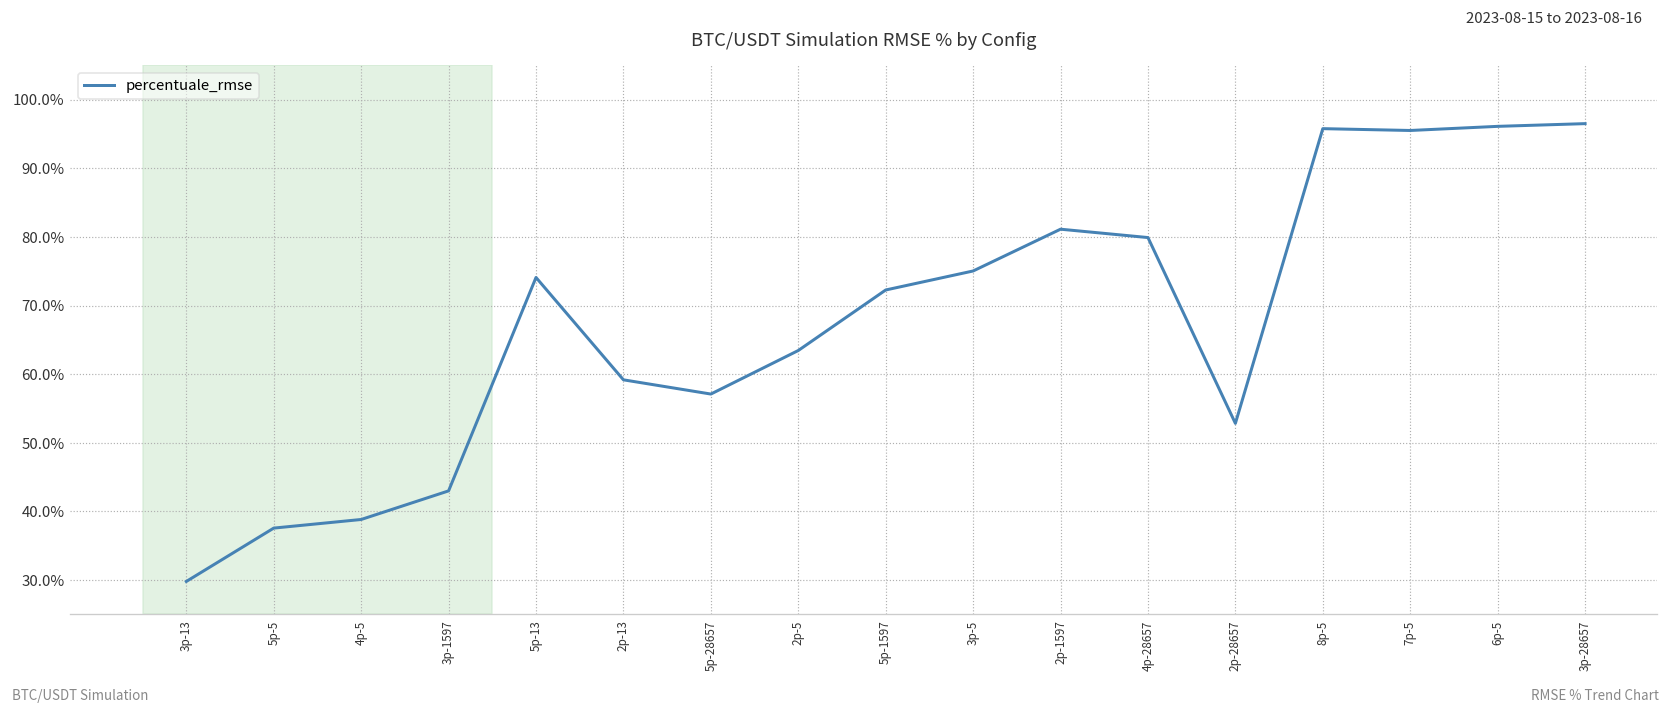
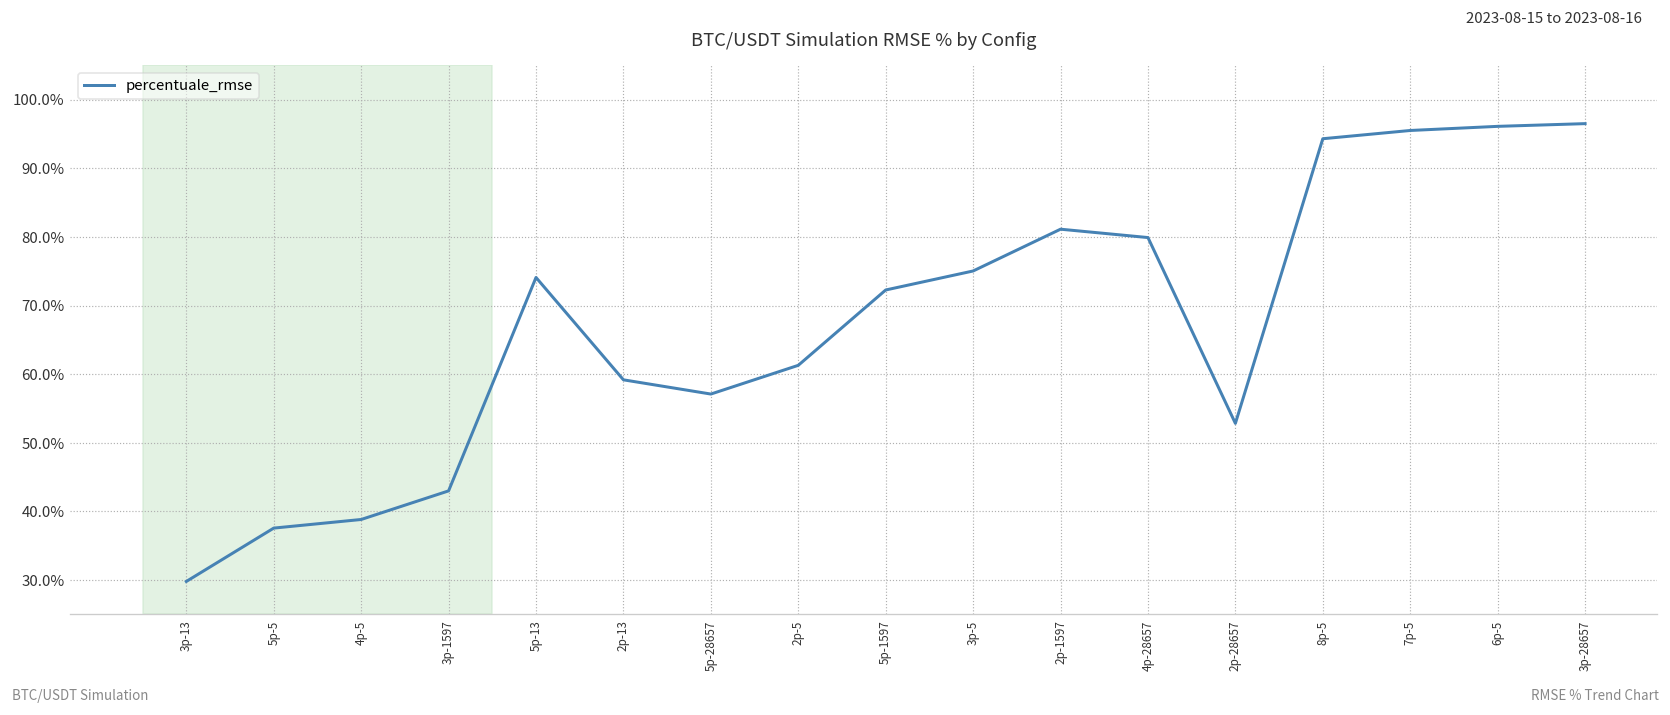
  {
    "3p-13": "30%",
    "5p-5": "38%",
    "4p-5": "39%",
    "3p-1597": "43%",
    "5p-13": "74%",
    "2p-13": "59%",
    "5p-28657": "57%",
-   "2p-5": "63%",
+   "2p-5": "61%",
    "5p-1597": "72%",
    "3p-5": "75%",
    "2p-1597": "81%",
    "4p-28657": "80%",
    "2p-28657": "53%",
-   "8p-5": "96%",
+   "8p-5": "94%",
    "7p-5": "96%",
    "6p-5": "96%",
    "3p-28657": "97%"
  }
